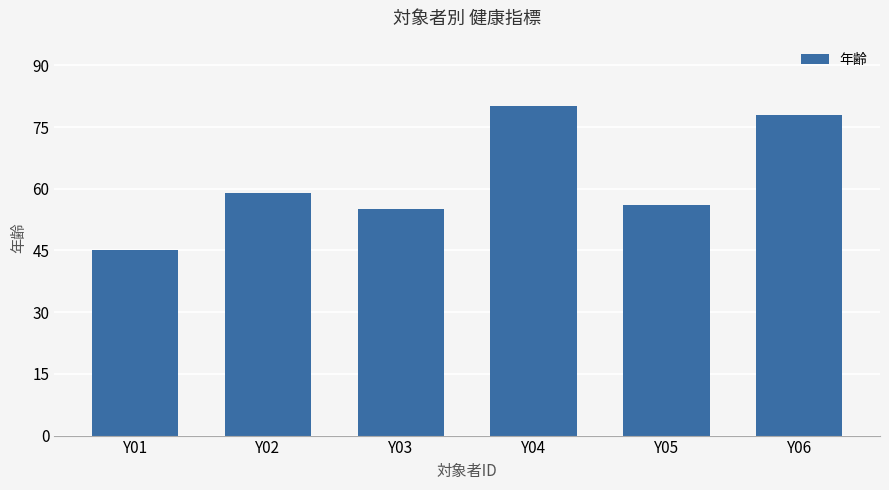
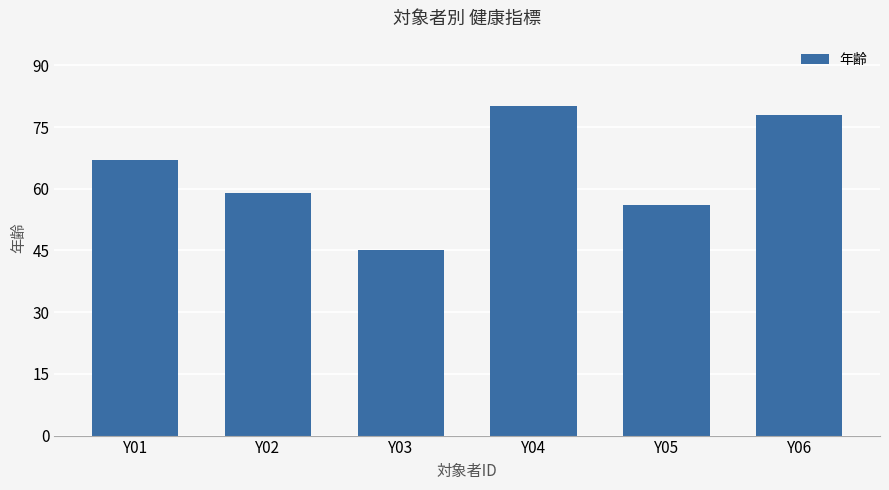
  {
-   "Y01": 45,
+   "Y01": 67,
    "Y02": 59,
-   "Y03": 55,
+   "Y03": 45,
    "Y04": 80,
    "Y05": 56,
    "Y06": 78
  }
